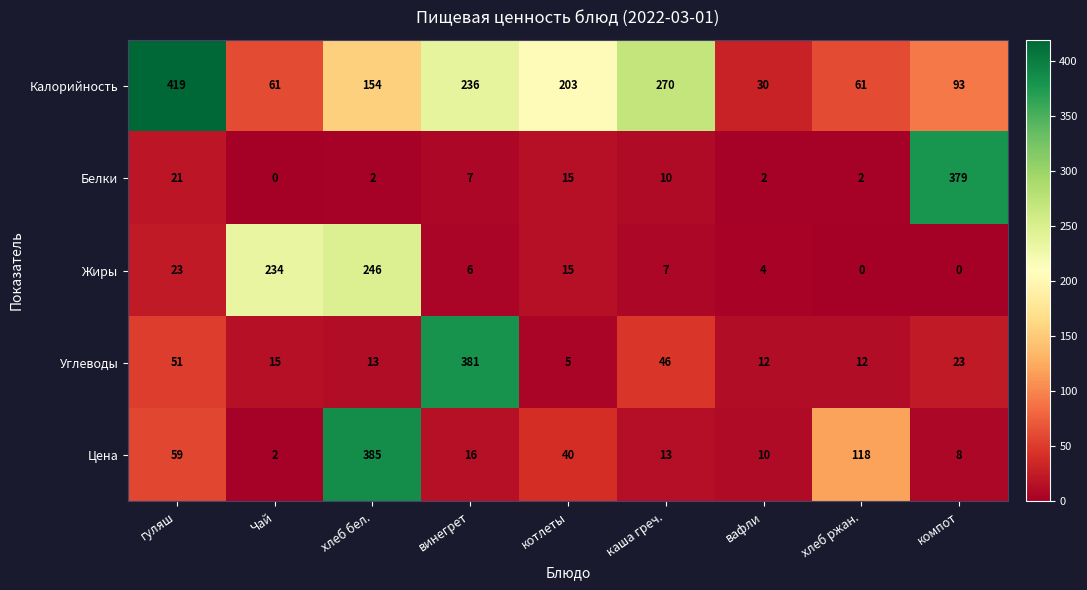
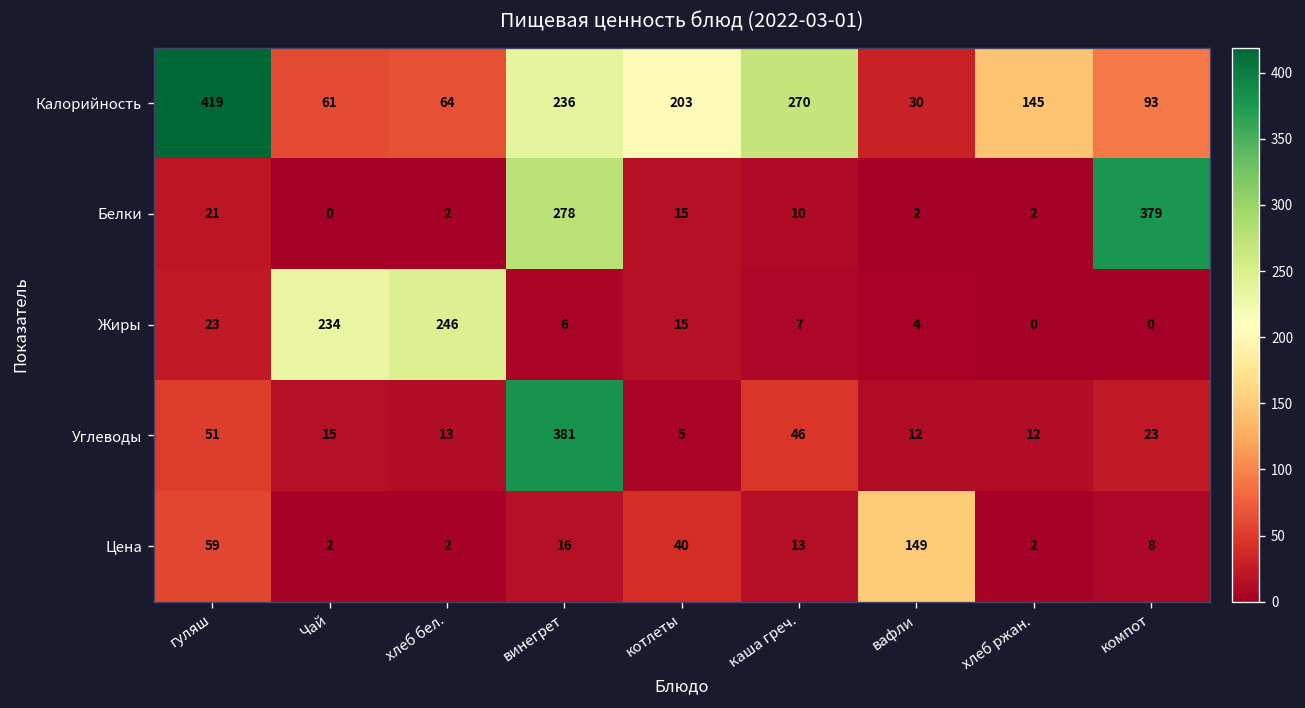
  {
    "Калорийность": {
      "гуляш": 419,
      "Чай": 61,
-     "хлеб бел.": 154,
+     "хлеб бел.": 64,
      "винегрет": 236,
      "котлеты": 203,
      "каша греч.": 270,
      "вафли": 30,
-     "хлеб ржан.": 61,
+     "хлеб ржан.": 145,
      "компот": 93
    },
    "Белки": {
      "гуляш": 21,
      "Чай": 0,
      "хлеб бел.": 2,
-     "винегрет": 7,
+     "винегрет": 278,
      "котлеты": 15,
      "каша греч.": 10,
      "вафли": 2,
      "хлеб ржан.": 2,
      "компот": 379
    },
    "Жиры": {
      "гуляш": 23,
      "Чай": 234,
      "хлеб бел.": 246,
      "винегрет": 6,
      "котлеты": 15,
      "каша греч.": 7,
      "вафли": 4,
      "хлеб ржан.": 0,
      "компот": 0
    },
    "Углеводы": {
      "гуляш": 51,
      "Чай": 15,
      "хлеб бел.": 13,
      "винегрет": 381,
      "котлеты": 5,
      "каша греч.": 46,
      "вафли": 12,
      "хлеб ржан.": 12,
      "компот": 23
    },
    "Цена": {
      "гуляш": 59,
      "Чай": 2,
-     "хлеб бел.": 385,
+     "хлеб бел.": 2,
      "винегрет": 16,
      "котлеты": 40,
      "каша греч.": 13,
-     "вафли": 10,
-     "хлеб ржан.": 118,
+     "вафли": 149,
+     "хлеб ржан.": 2,
      "компот": 8
    }
  }
